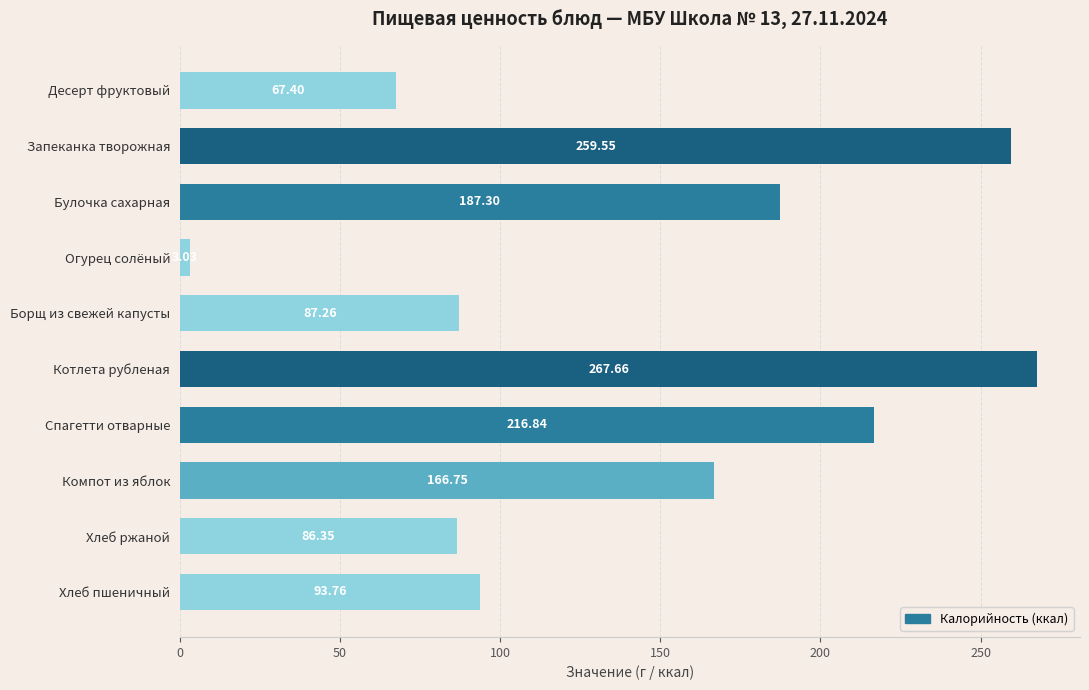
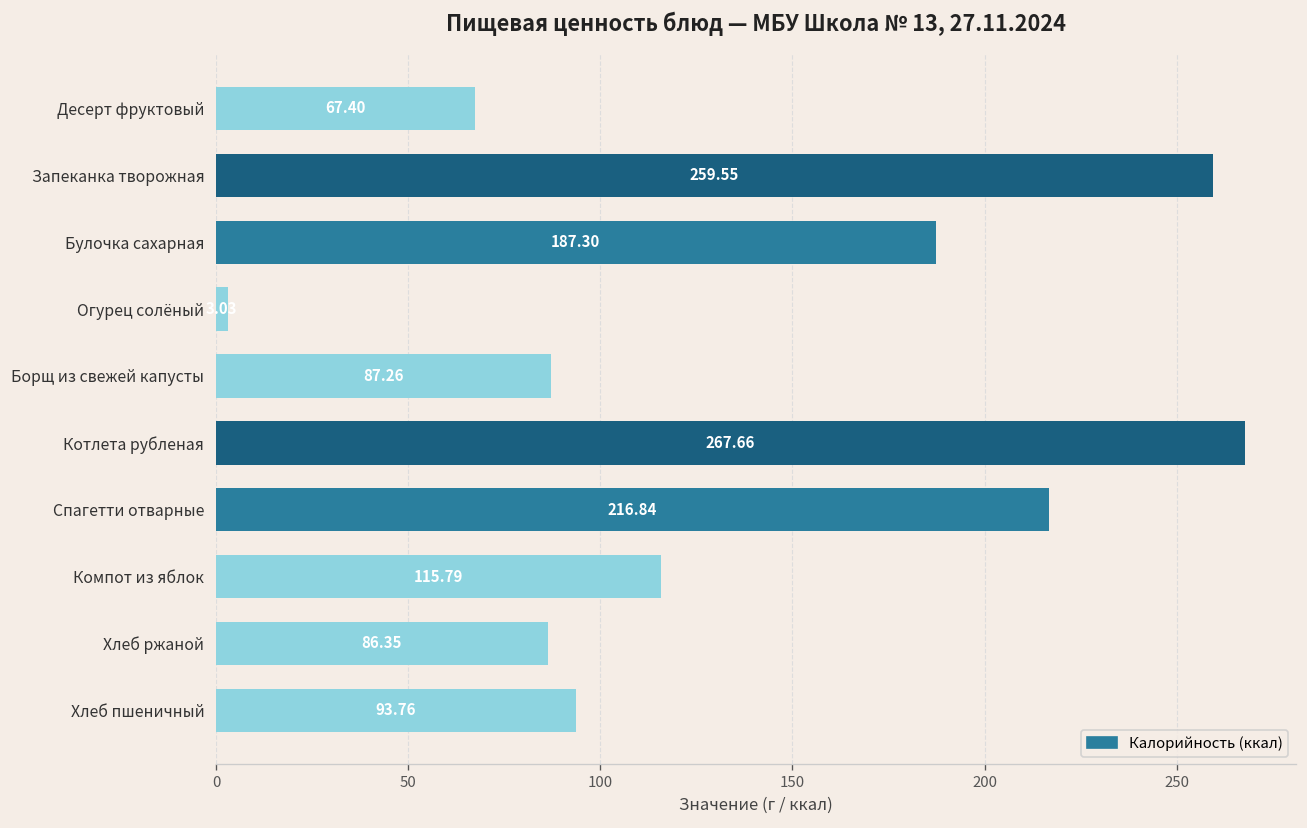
  {
    "Десерт фруктовый": 67.40,
    "Запеканка творожная": 259.55,
    "Булочка сахарная": 187.30,
    "Борщ из свежей капусты": 87.26,
    "Котлета рубленая": 267.66,
    "Спагетти отварные": 216.84,
-   "Компот из яблок": 166.75,
+   "Компот из яблок": 115.79,
    "Хлеб ржаной": 86.35,
    "Хлеб пшеничный": 93.76
  }
